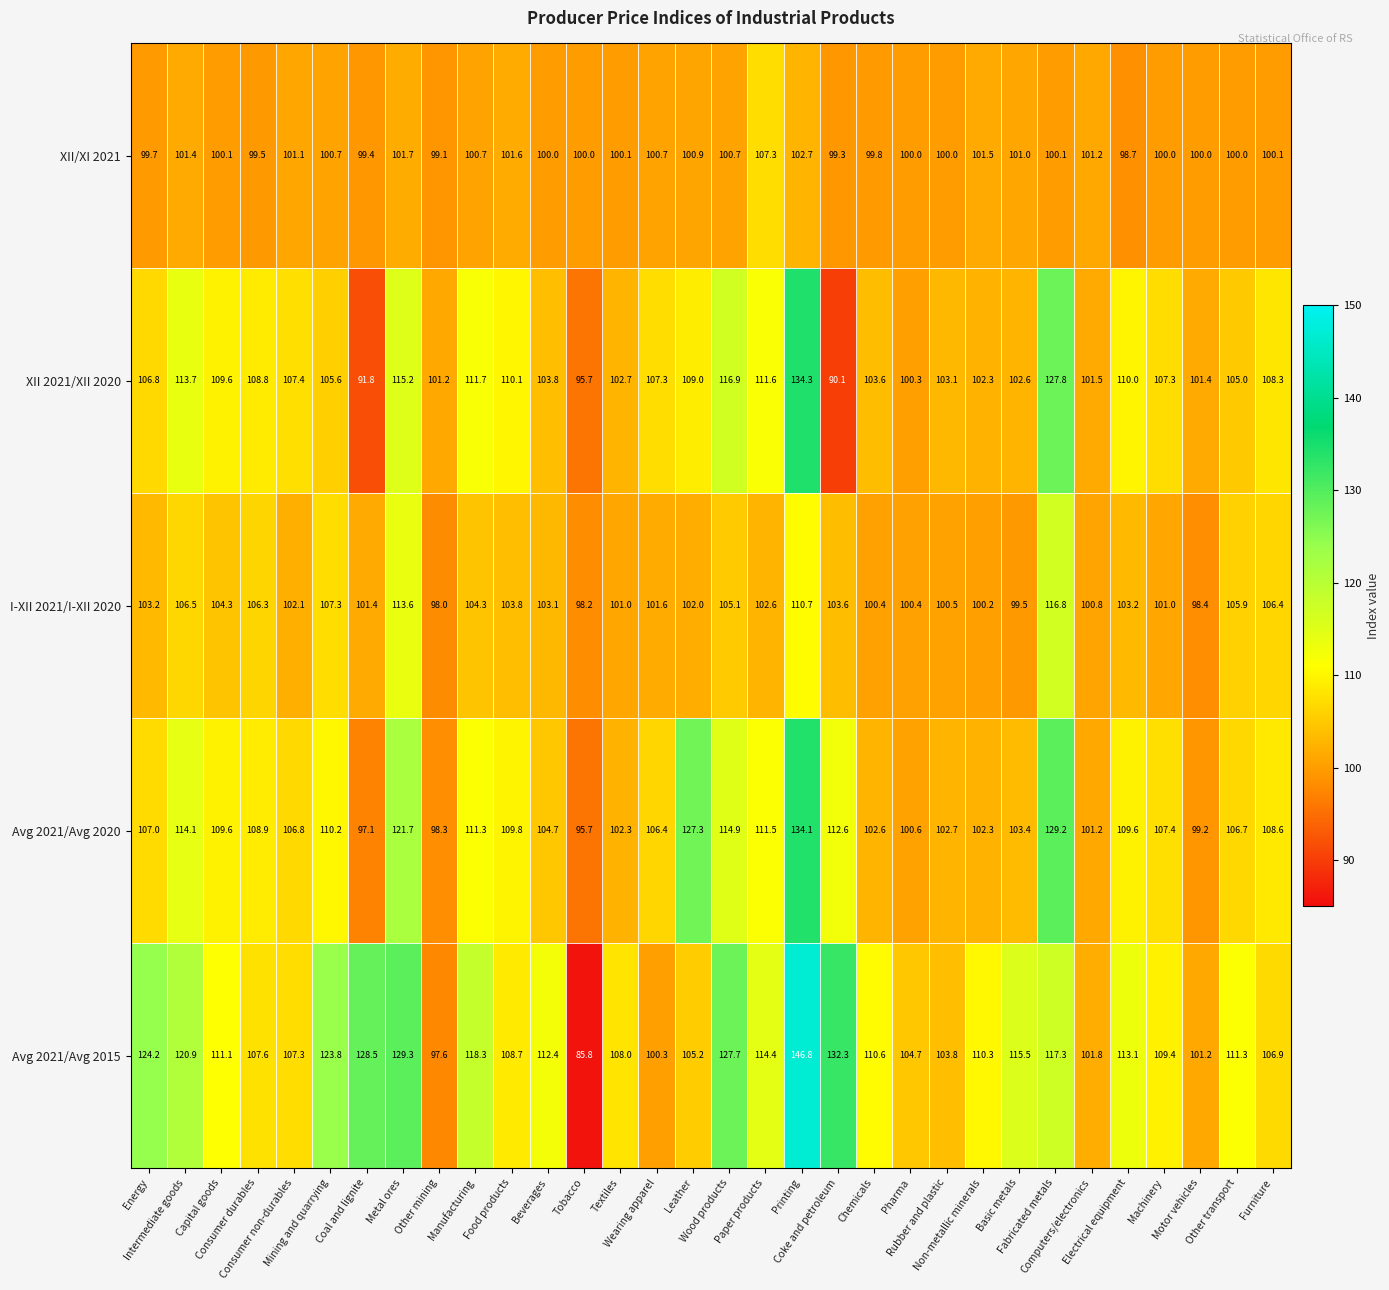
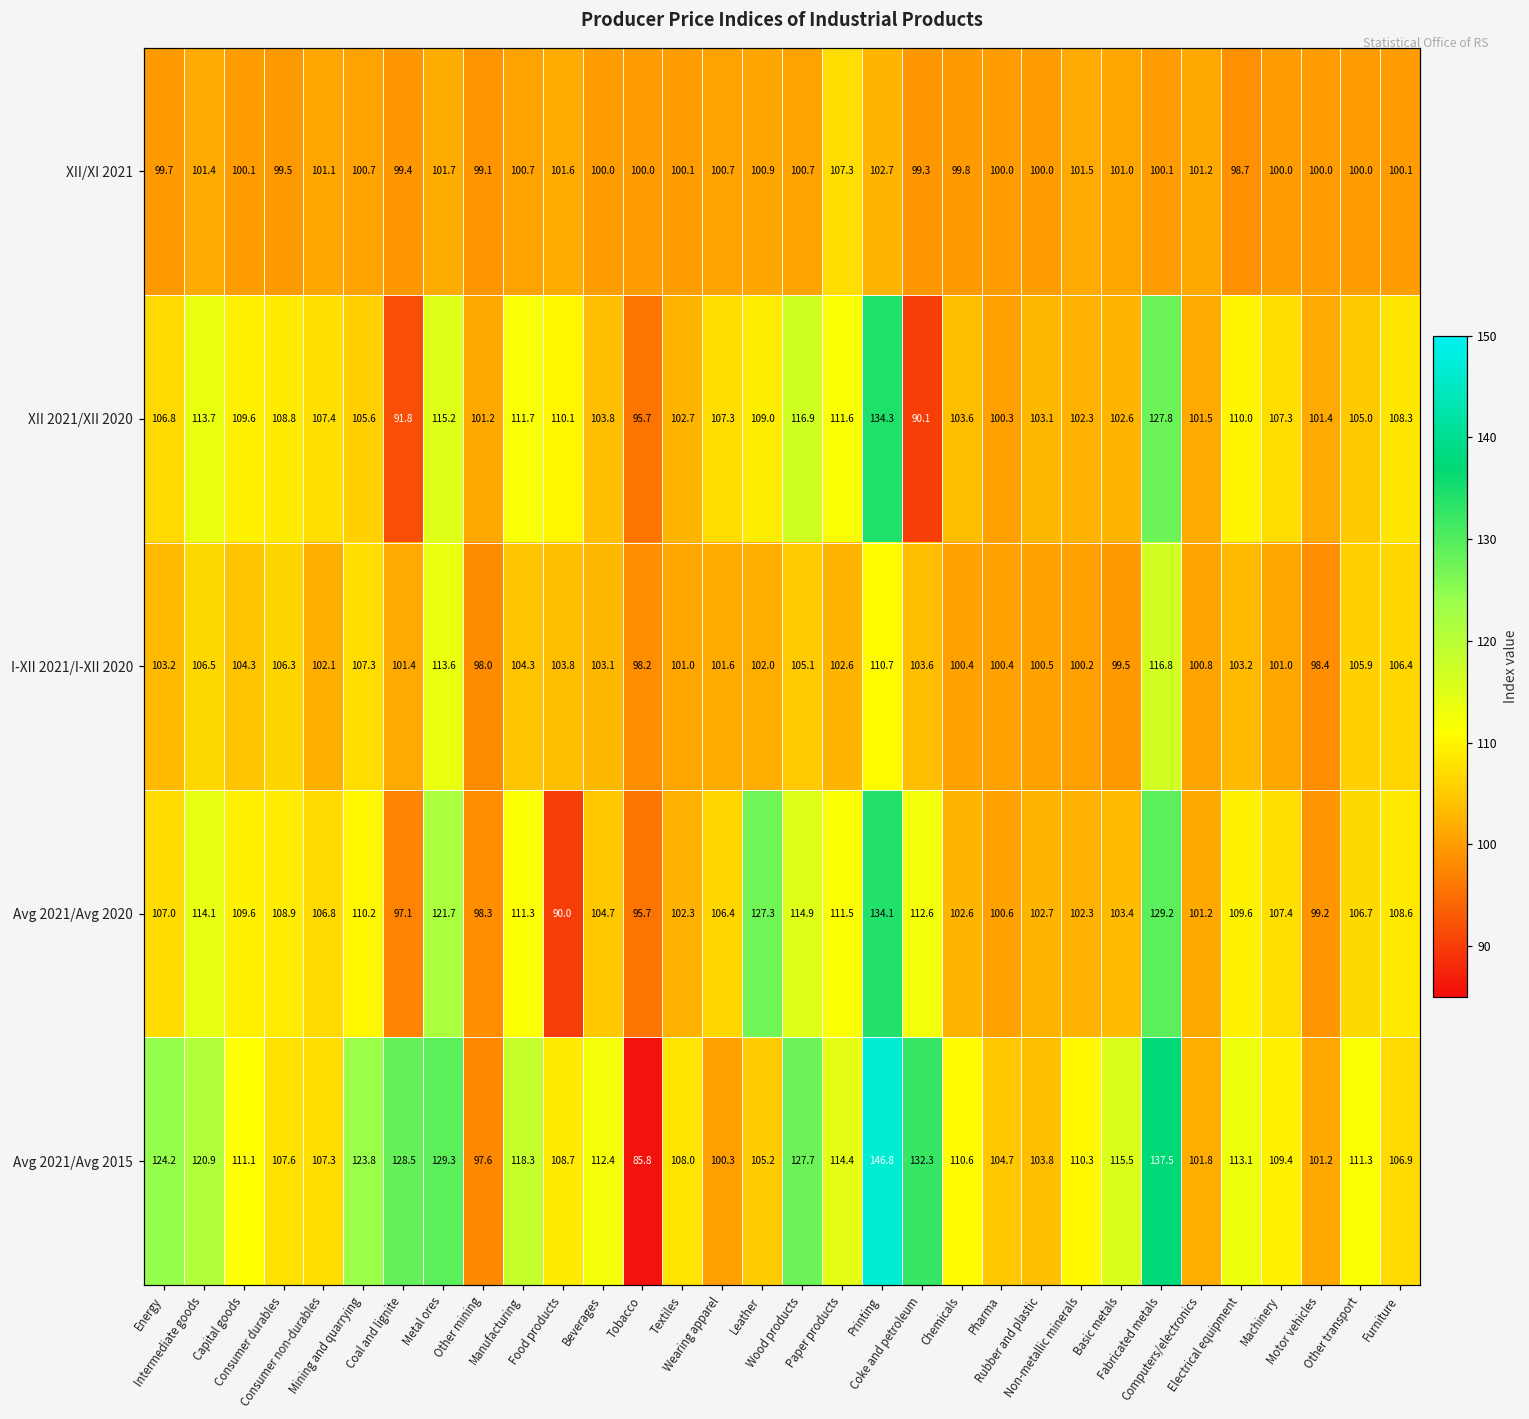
  {
    "XII/XI 2021": {
      "Energy": 99.7,
      "Intermediate goods": 101.4,
      "Capital goods": 100.1,
      "Consumer durables": 99.5,
      "Consumer non-durables": 101.1,
      "Mining and quarrying": 100.7,
      "Coal and lignite": 99.4,
      "Metal ores": 101.7,
      "Other mining": 99.1,
      "Manufacturing": 100.7,
      "Food products": 101.6,
      "Beverages": 100.0,
      "Tobacco": 100.0,
      "Textiles": 100.1,
      "Wearing apparel": 100.7,
      "Leather": 100.9,
      "Wood products": 100.7,
      "Paper products": 107.3,
      "Printing": 102.7,
      "Coke and petroleum": 99.3,
      "Chemicals": 99.8,
      "Pharma": 100.0,
      "Rubber and plastic": 100.0,
      "Non-metallic minerals": 101.5,
      "Basic metals": 101.0,
      "Fabricated metals": 100.1,
      "Computers/electronics": 101.2,
      "Electrical equipment": 98.7,
      "Machinery": 100.0,
      "Motor vehicles": 100.0,
      "Other transport": 100.0,
      "Furniture": 100.1
    },
    "XII 2021/XII 2020": {
      "Energy": 106.8,
      "Intermediate goods": 113.7,
      "Capital goods": 109.6,
      "Consumer durables": 108.8,
      "Consumer non-durables": 107.4,
      "Mining and quarrying": 105.6,
      "Coal and lignite": 91.8,
      "Metal ores": 115.2,
      "Other mining": 101.2,
      "Manufacturing": 111.7,
      "Food products": 110.1,
      "Beverages": 103.8,
      "Tobacco": 95.7,
      "Textiles": 102.7,
      "Wearing apparel": 107.3,
      "Leather": 109.0,
      "Wood products": 116.9,
      "Paper products": 111.6,
      "Printing": 134.3,
      "Coke and petroleum": 90.1,
      "Chemicals": 103.6,
      "Pharma": 100.3,
      "Rubber and plastic": 103.1,
      "Non-metallic minerals": 102.3,
      "Basic metals": 102.6,
      "Fabricated metals": 127.8,
      "Computers/electronics": 101.5,
      "Electrical equipment": 110.0,
      "Machinery": 107.3,
      "Motor vehicles": 101.4,
      "Other transport": 105.0,
      "Furniture": 108.3
    },
    "I-XII 2021/I-XII 2020": {
      "Energy": 103.2,
      "Intermediate goods": 106.5,
      "Capital goods": 104.3,
      "Consumer durables": 106.3,
      "Consumer non-durables": 102.1,
      "Mining and quarrying": 107.3,
      "Coal and lignite": 101.4,
      "Metal ores": 113.6,
      "Other mining": 98.0,
      "Manufacturing": 104.3,
      "Food products": 103.8,
      "Beverages": 103.1,
      "Tobacco": 98.2,
      "Textiles": 101.0,
      "Wearing apparel": 101.6,
      "Leather": 102.0,
      "Wood products": 105.1,
      "Paper products": 102.6,
      "Printing": 110.7,
      "Coke and petroleum": 103.6,
      "Chemicals": 100.4,
      "Pharma": 100.4,
      "Rubber and plastic": 100.5,
      "Non-metallic minerals": 100.2,
      "Basic metals": 99.5,
      "Fabricated metals": 116.8,
      "Computers/electronics": 100.8,
      "Electrical equipment": 103.2,
      "Machinery": 101.0,
      "Motor vehicles": 98.4,
      "Other transport": 105.9,
      "Furniture": 106.4
    },
    "Avg 2021/Avg 2020": {
      "Energy": 107.0,
      "Intermediate goods": 114.1,
      "Capital goods": 109.6,
      "Consumer durables": 108.9,
      "Consumer non-durables": 106.8,
      "Mining and quarrying": 110.2,
      "Coal and lignite": 97.1,
      "Metal ores": 121.7,
      "Other mining": 98.3,
      "Manufacturing": 111.3,
-     "Food products": 109.8,
+     "Food products": 90.0,
      "Beverages": 104.7,
      "Tobacco": 95.7,
      "Textiles": 102.3,
      "Wearing apparel": 106.4,
      "Leather": 127.3,
      "Wood products": 114.9,
      "Paper products": 111.5,
      "Printing": 134.1,
      "Coke and petroleum": 112.6,
      "Chemicals": 102.6,
      "Pharma": 100.6,
      "Rubber and plastic": 102.7,
      "Non-metallic minerals": 102.3,
      "Basic metals": 103.4,
      "Fabricated metals": 129.2,
      "Computers/electronics": 101.2,
      "Electrical equipment": 109.6,
      "Machinery": 107.4,
      "Motor vehicles": 99.2,
      "Other transport": 106.7,
      "Furniture": 108.6
    },
    "Avg 2021/Avg 2015": {
      "Energy": 124.2,
      "Intermediate goods": 120.9,
      "Capital goods": 111.1,
      "Consumer durables": 107.6,
      "Consumer non-durables": 107.3,
      "Mining and quarrying": 123.8,
      "Coal and lignite": 128.5,
      "Metal ores": 129.3,
      "Other mining": 97.6,
      "Manufacturing": 118.3,
      "Food products": 108.7,
      "Beverages": 112.4,
      "Tobacco": 85.8,
      "Textiles": 108.0,
      "Wearing apparel": 100.3,
      "Leather": 105.2,
      "Wood products": 127.7,
      "Paper products": 114.4,
      "Printing": 146.8,
      "Coke and petroleum": 132.3,
      "Chemicals": 110.6,
      "Pharma": 104.7,
      "Rubber and plastic": 103.8,
      "Non-metallic minerals": 110.3,
      "Basic metals": 115.5,
-     "Fabricated metals": 117.3,
+     "Fabricated metals": 137.5,
      "Computers/electronics": 101.8,
      "Electrical equipment": 113.1,
      "Machinery": 109.4,
      "Motor vehicles": 101.2,
      "Other transport": 111.3,
      "Furniture": 106.9
    }
  }
